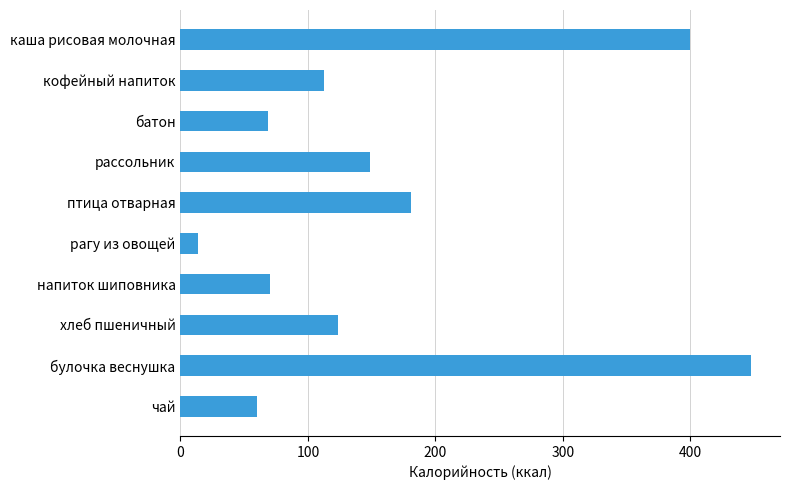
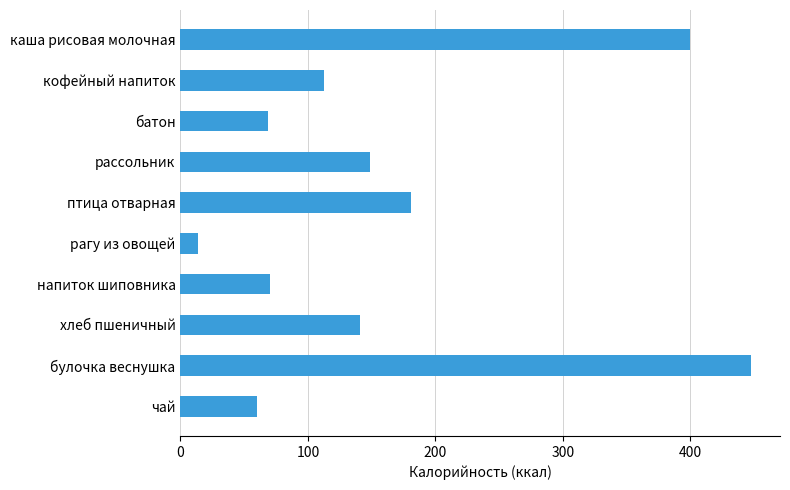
  {
    "каша рисовая молочная": 400,
    "кофейный напиток": 113,
    "батон": 69,
    "рассольник": 149,
    "птица отварная": 181,
    "рагу из овощей": 14,
    "напиток шиповника": 70,
-   "хлеб пшеничный": 123,
+   "хлеб пшеничный": 141,
    "булочка веснушка": 448,
    "чай": 60
  }
